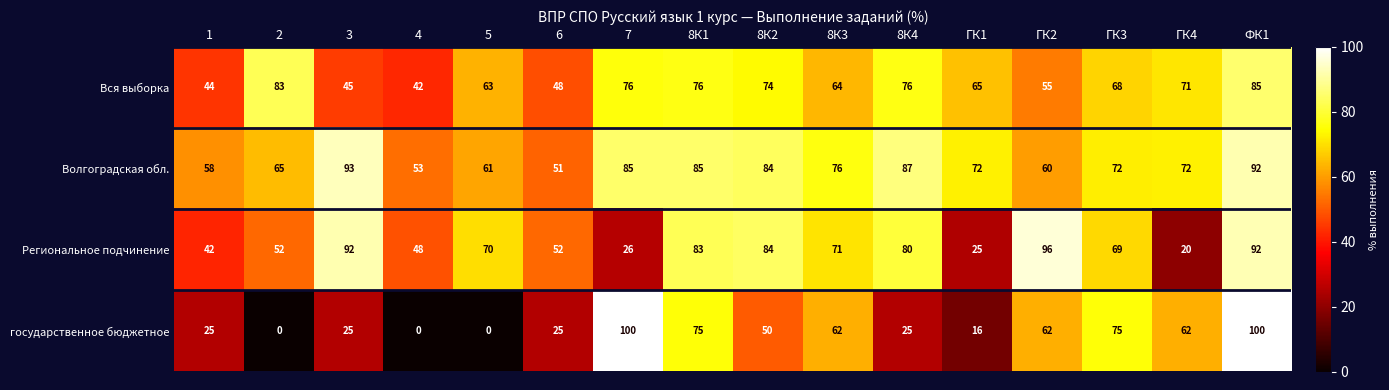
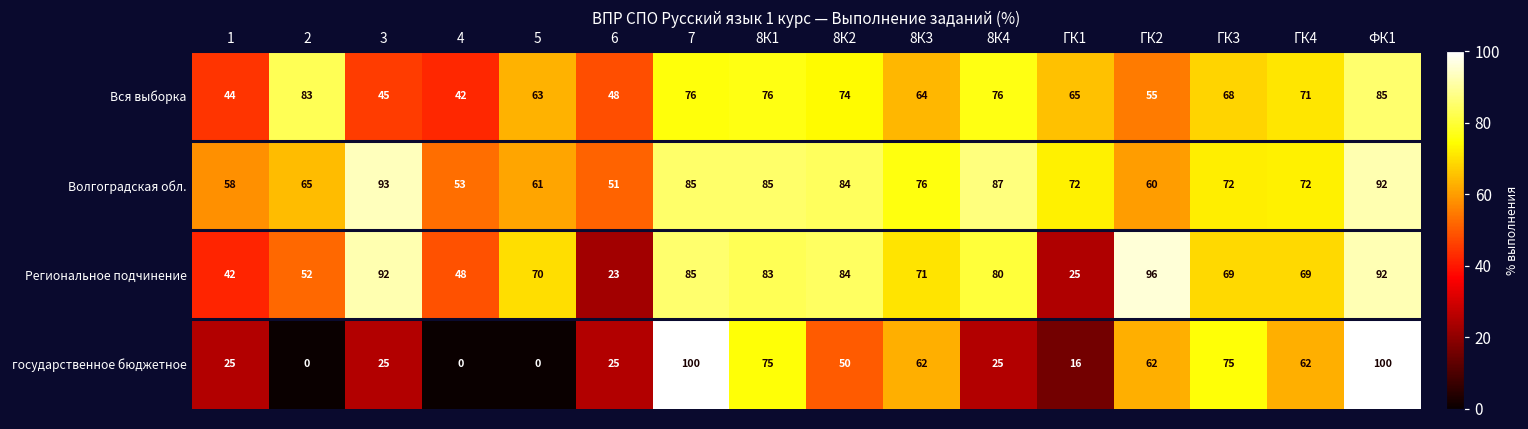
  {
    "Вся выборка": {
      "1": 44,
      "2": 83,
      "3": 45,
      "4": 42,
      "5": 63,
      "6": 48,
      "7": 76,
      "8К1": 76,
      "8К2": 74,
      "8К3": 64,
      "8К4": 76,
      "ГК1": 65,
      "ГК2": 55,
      "ГК3": 68,
      "ГК4": 71,
      "ФК1": 85
    },
    "Волгоградская обл.": {
      "1": 58,
      "2": 65,
      "3": 93,
      "4": 53,
      "5": 61,
      "6": 51,
      "7": 85,
      "8К1": 85,
      "8К2": 84,
      "8К3": 76,
      "8К4": 87,
      "ГК1": 72,
      "ГК2": 60,
      "ГК3": 72,
      "ГК4": 72,
      "ФК1": 92
    },
    "Региональное подчинение": {
      "1": 42,
      "2": 52,
      "3": 92,
      "4": 48,
      "5": 70,
-     "6": 52,
-     "7": 26,
+     "6": 23,
+     "7": 85,
      "8К1": 83,
      "8К2": 84,
      "8К3": 71,
      "8К4": 80,
      "ГК1": 25,
      "ГК2": 96,
      "ГК3": 69,
-     "ГК4": 20,
+     "ГК4": 69,
      "ФК1": 92
    },
    "государственное бюджетное": {
      "1": 25,
      "2": 0,
      "3": 25,
      "4": 0,
      "5": 0,
      "6": 25,
      "7": 100,
      "8К1": 75,
      "8К2": 50,
      "8К3": 62,
      "8К4": 25,
      "ГК1": 16,
      "ГК2": 62,
      "ГК3": 75,
      "ГК4": 62,
      "ФК1": 100
    }
  }
